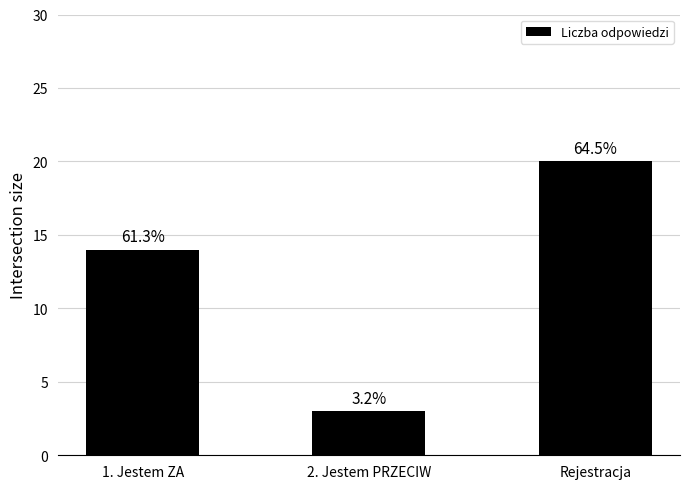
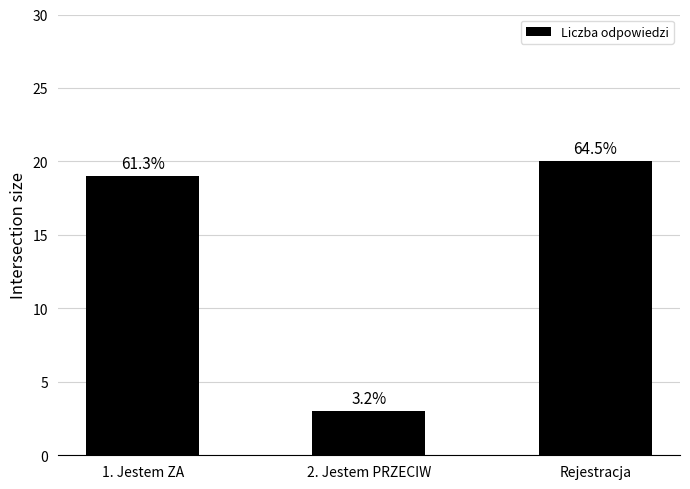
  {
-   "1. Jestem ZA": 14
+   "1. Jestem ZA": 19
  }
